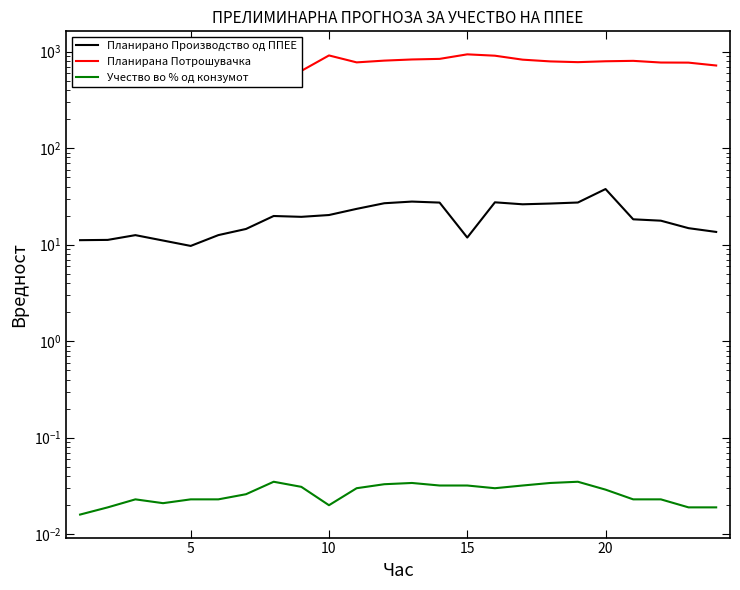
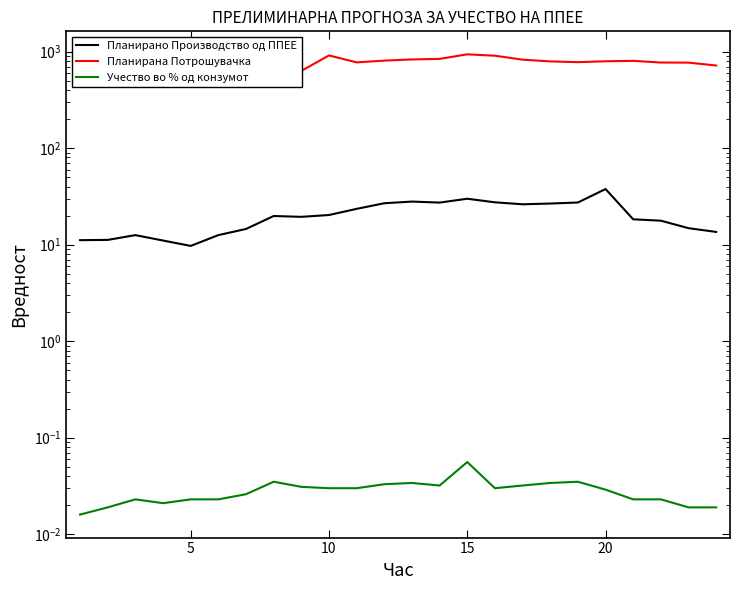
  {
    "Планирано Производство од ППЕЕ": {
      "5": 10,
      "10": 20,
-     "15": 12,
+     "15": 30,
      "20": 38
    },
    "Планирана Потрошувачка": {
      "10": 900,
      "15": 900,
      "20": 800
    },
    "Учество во % од конзумот": {
      "5": 0.023,
-     "10": 0.02,
-     "15": 0.032,
+     "10": 0.03,
+     "15": 0.06,
      "20": 0.029
    }
  }
